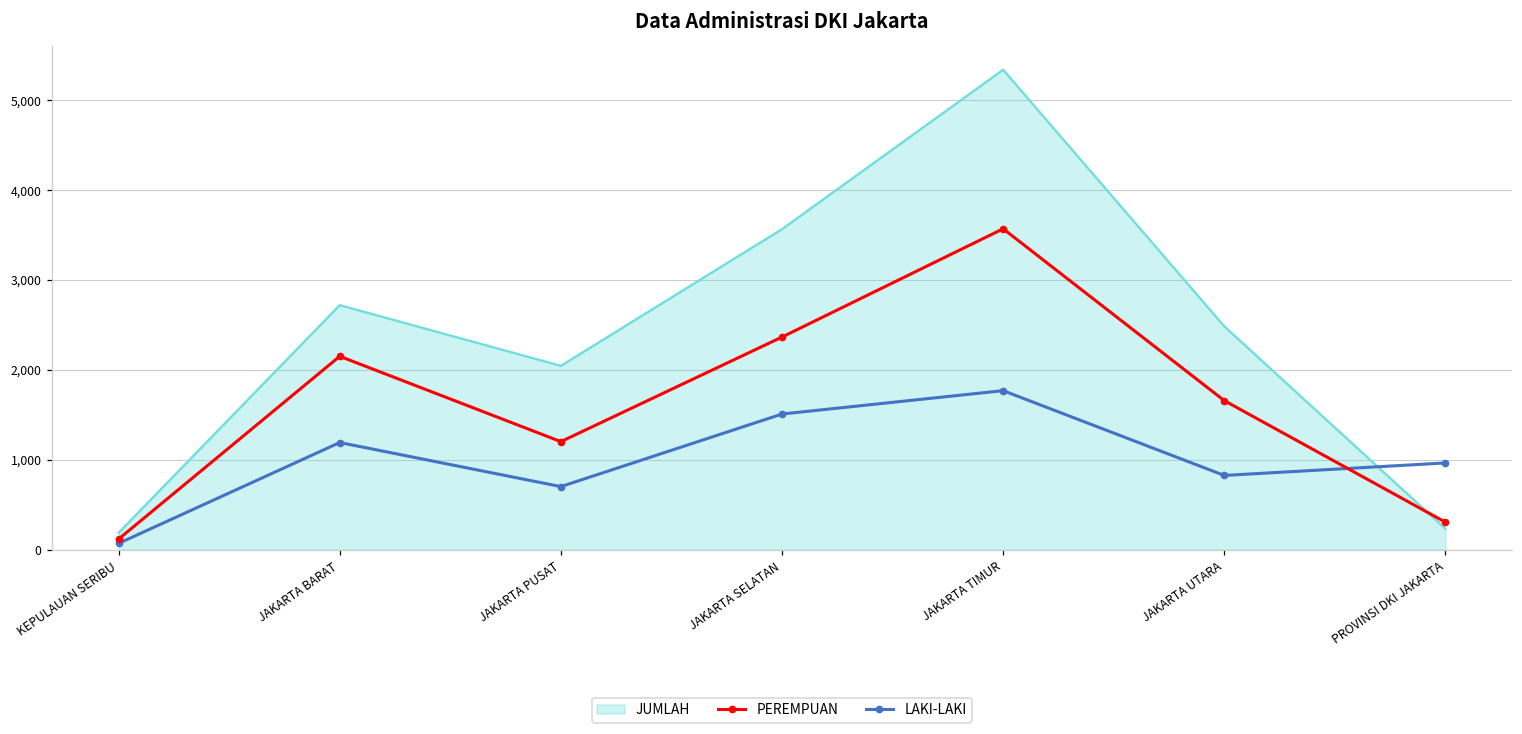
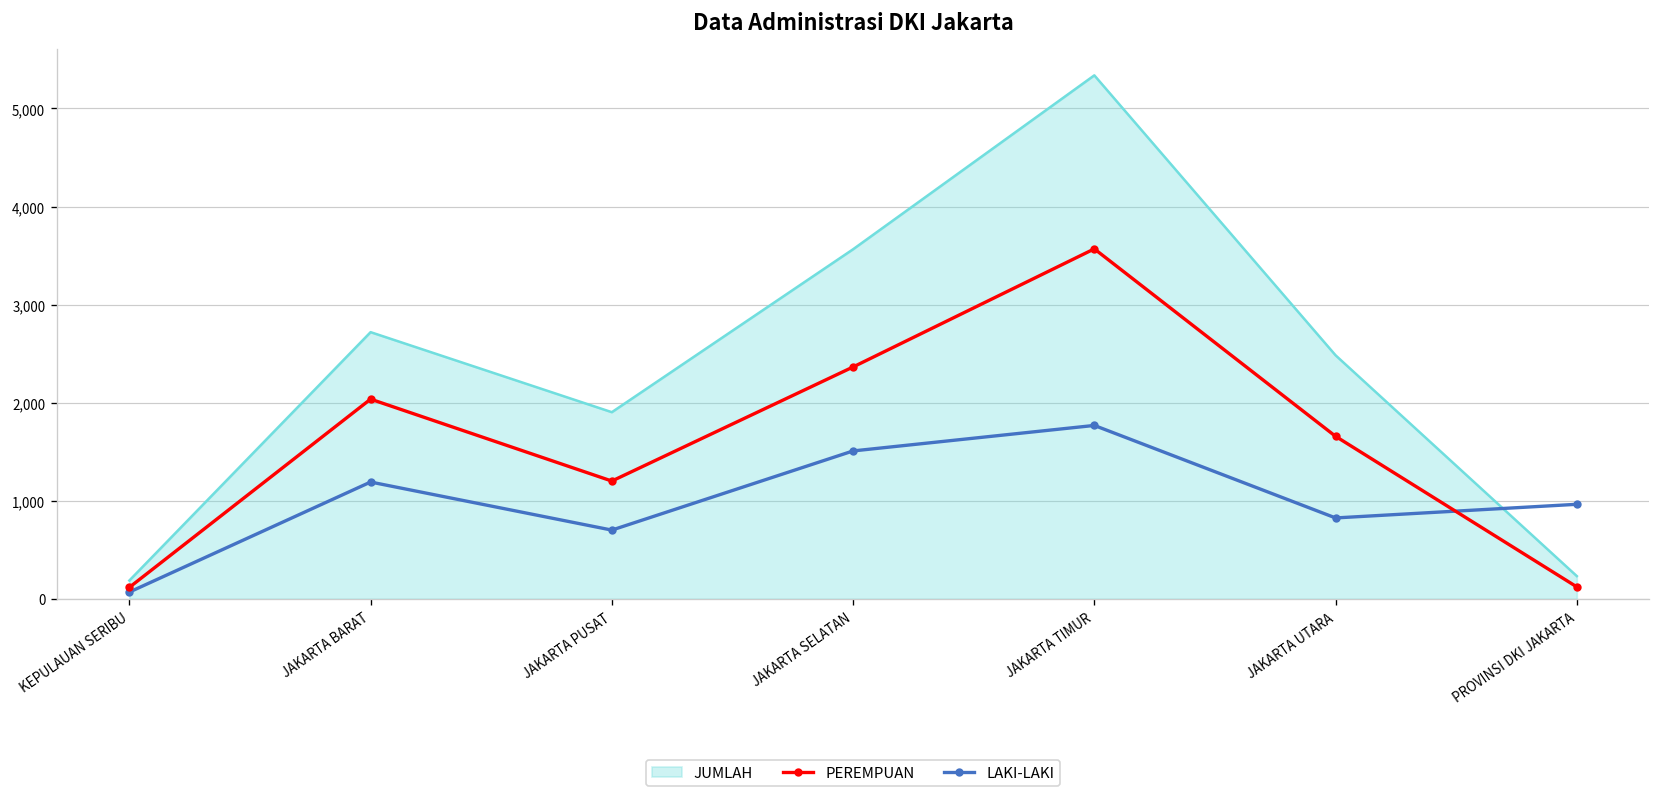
  {
    "JUMLAH": {
      "KEPULAUAN SERIBU": "200",
      "JAKARTA BARAT": "2,700",
-     "JAKARTA PUSAT": "2,000",
+     "JAKARTA PUSAT": "1,900",
      "JAKARTA SELATAN": "3,600",
      "JAKARTA TIMUR": "5,300",
      "JAKARTA UTARA": "2,500",
      "PROVINSI DKI JAKARTA": "200"
    },
    "PEREMPUAN": {
      "KEPULAUAN SERIBU": "100",
-     "JAKARTA BARAT": "2,200",
+     "JAKARTA BARAT": "2,000",
      "JAKARTA PUSAT": "1,200",
      "JAKARTA SELATAN": "2,400",
      "JAKARTA TIMUR": "3,600",
      "JAKARTA UTARA": "1,700",
-     "PROVINSI DKI JAKARTA": "300"
+     "PROVINSI DKI JAKARTA": "100"
    },
    "LAKI-LAKI": {
      "KEPULAUAN SERIBU": "100",
      "JAKARTA BARAT": "1,200",
      "JAKARTA PUSAT": "700",
      "JAKARTA SELATAN": "1,500",
      "JAKARTA TIMUR": "1,800",
      "JAKARTA UTARA": "800",
      "PROVINSI DKI JAKARTA": "1,000"
    }
  }
